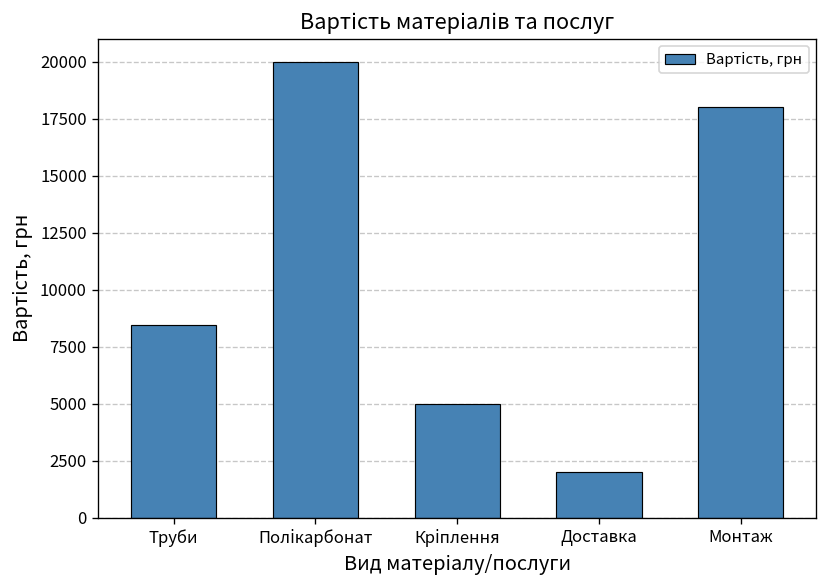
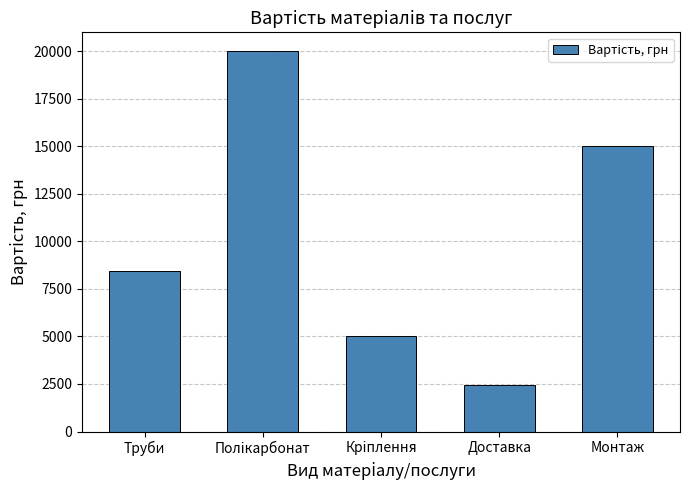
  {
    "Труби": 8500,
    "Полікарбонат": 20000,
    "Кріплення": 5000,
-   "Доставка": 2000,
-   "Монтаж": 18000
+   "Доставка": 2500,
+   "Монтаж": 15000
  }
